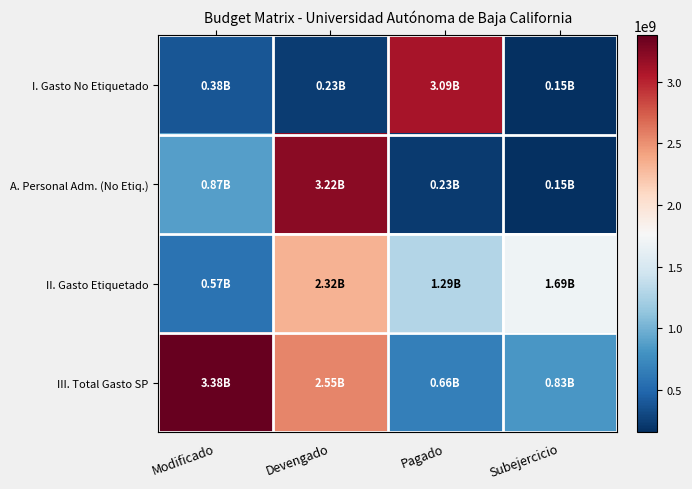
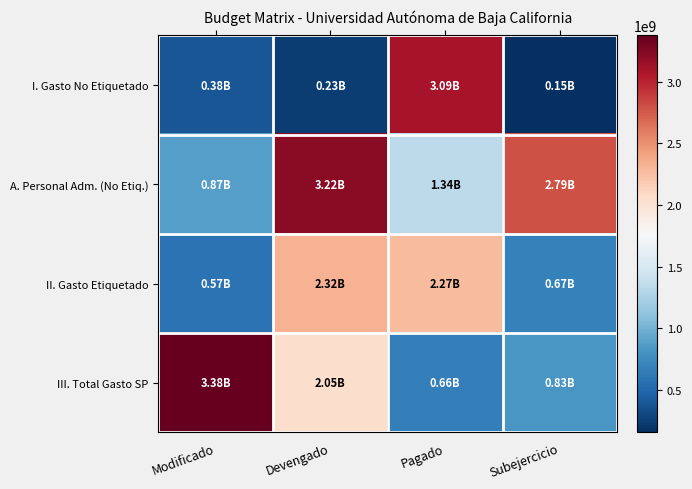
  {
    "I. Gasto No Etiquetado": {
      "Modificado": "0.38B",
      "Devengado": "0.23B",
      "Pagado": "3.09B",
      "Subejercicio": "0.15B"
    },
    "A. Personal Adm. (No Etiq.)": {
      "Modificado": "0.87B",
      "Devengado": "3.22B",
-     "Pagado": "0.23B",
-     "Subejercicio": "0.15B"
+     "Pagado": "1.34B",
+     "Subejercicio": "2.79B"
    },
    "II. Gasto Etiquetado": {
      "Modificado": "0.57B",
      "Devengado": "2.32B",
-     "Pagado": "1.29B",
-     "Subejercicio": "1.69B"
+     "Pagado": "2.27B",
+     "Subejercicio": "0.67B"
    },
    "III. Total Gasto SP": {
      "Modificado": "3.38B",
-     "Devengado": "2.55B",
+     "Devengado": "2.05B",
      "Pagado": "0.66B",
      "Subejercicio": "0.83B"
    }
  }
